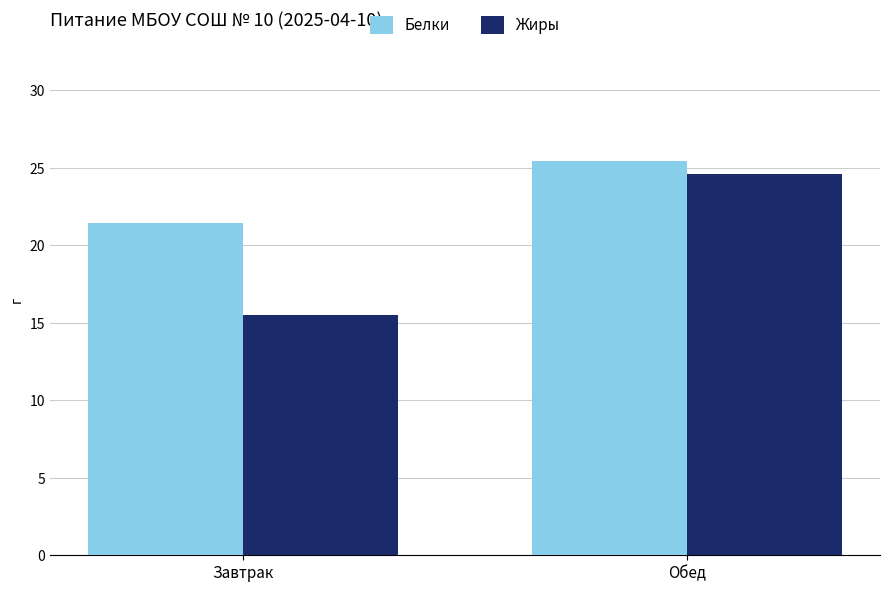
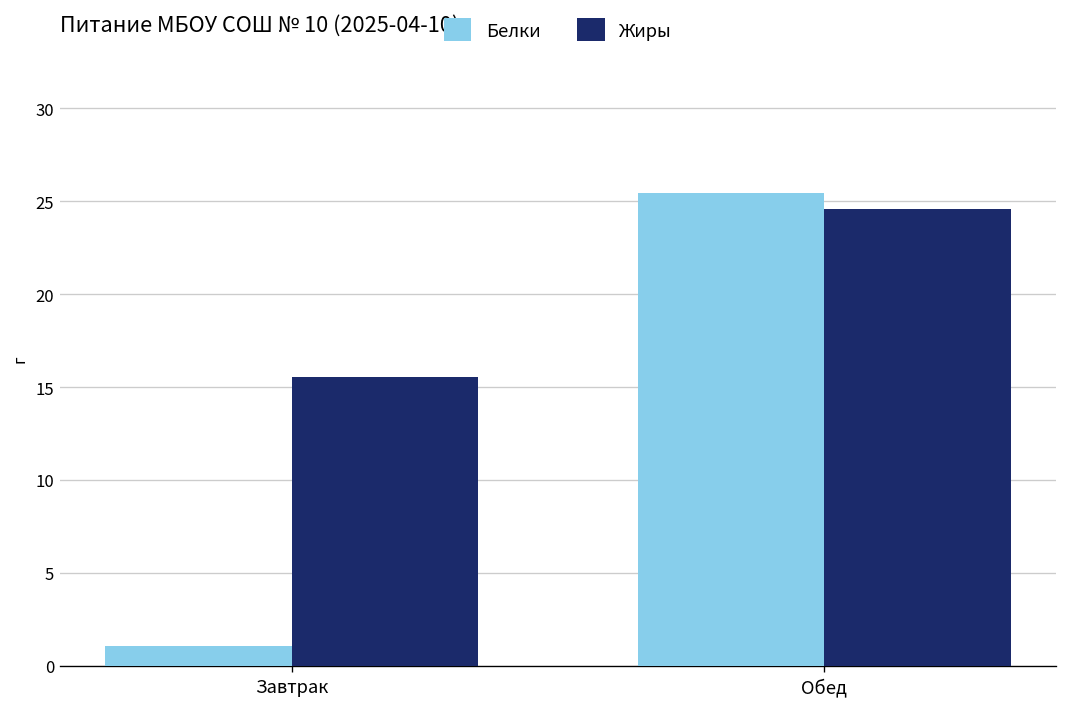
  {
    "Белки": {
-     "Завтрак": 21.4,
+     "Завтрак": 1.1,
      "Обед": 25.4
    },
    "Жиры": {
      "Завтрак": 15.5,
      "Обед": 24.6
    }
  }
